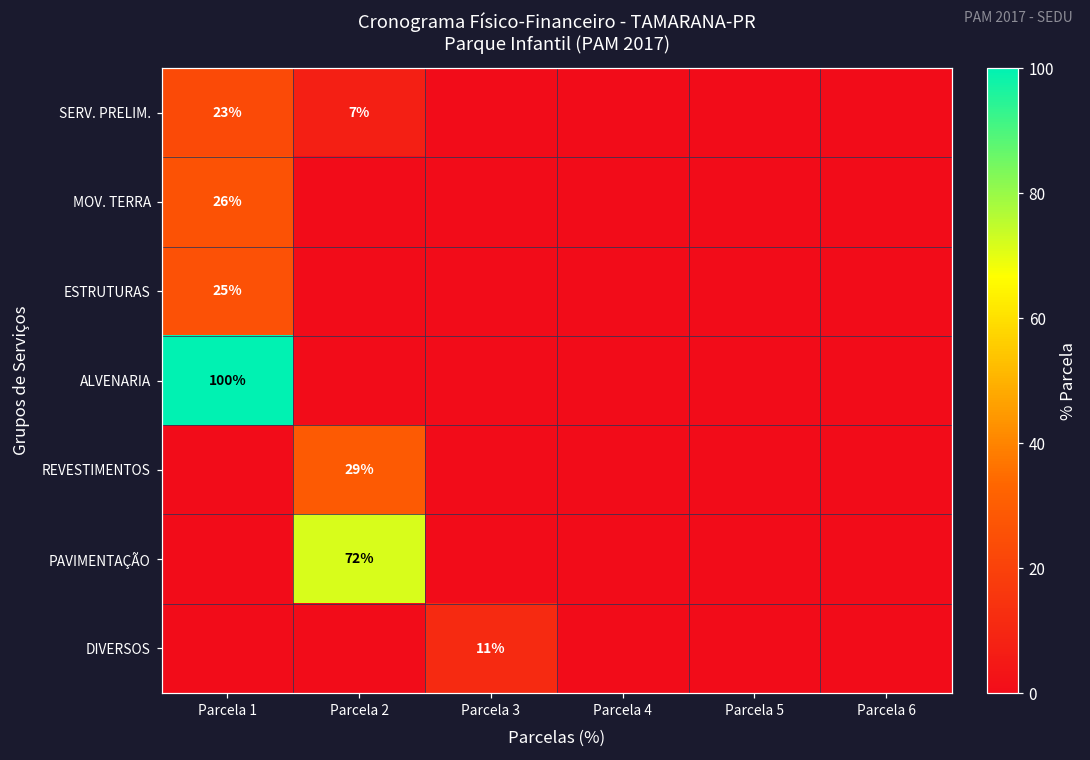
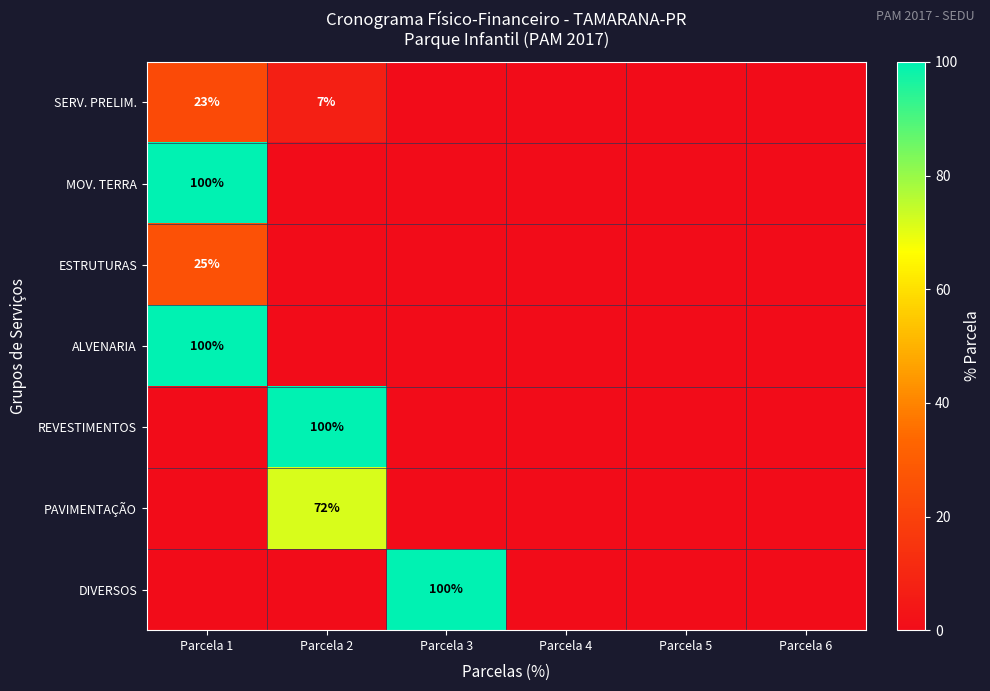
  {
    "SERV. PRELIM.": {
      "Parcela 1": "23%",
      "Parcela 2": "7%"
    },
    "MOV. TERRA": {
-     "Parcela 1": "26%"
+     "Parcela 1": "100%"
    },
    "ESTRUTURAS": {
      "Parcela 1": "25%"
    },
    "ALVENARIA": {
      "Parcela 1": "100%"
    },
    "REVESTIMENTOS": {
-     "Parcela 2": "29%"
+     "Parcela 2": "100%"
    },
    "PAVIMENTAÇÃO": {
      "Parcela 2": "72%"
    },
    "DIVERSOS": {
-     "Parcela 3": "11%"
+     "Parcela 3": "100%"
    }
  }
